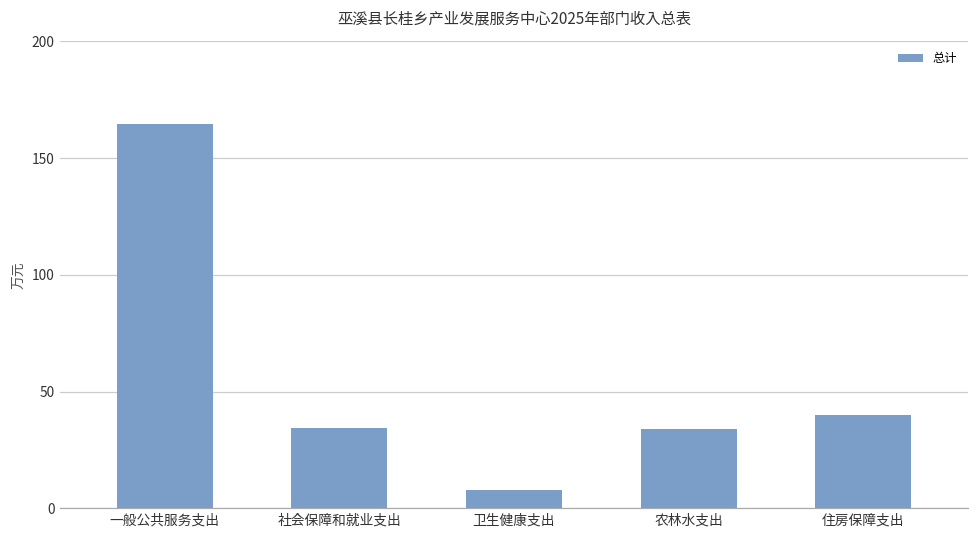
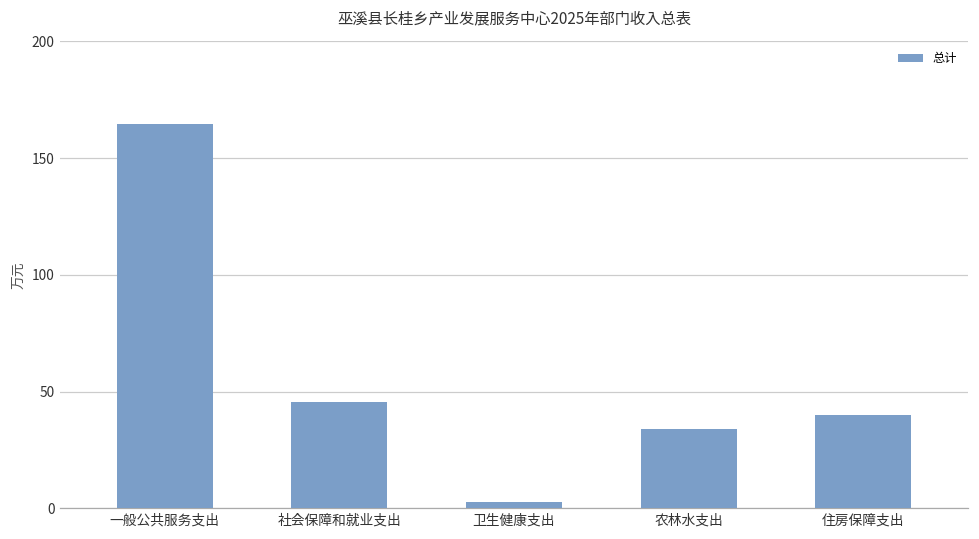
  {
    "一般公共服务支出": 165,
-   "社会保障和就业支出": 34,
-   "卫生健康支出": 8,
+   "社会保障和就业支出": 45,
+   "卫生健康支出": 3,
    "农林水支出": 34,
    "住房保障支出": 40
  }
